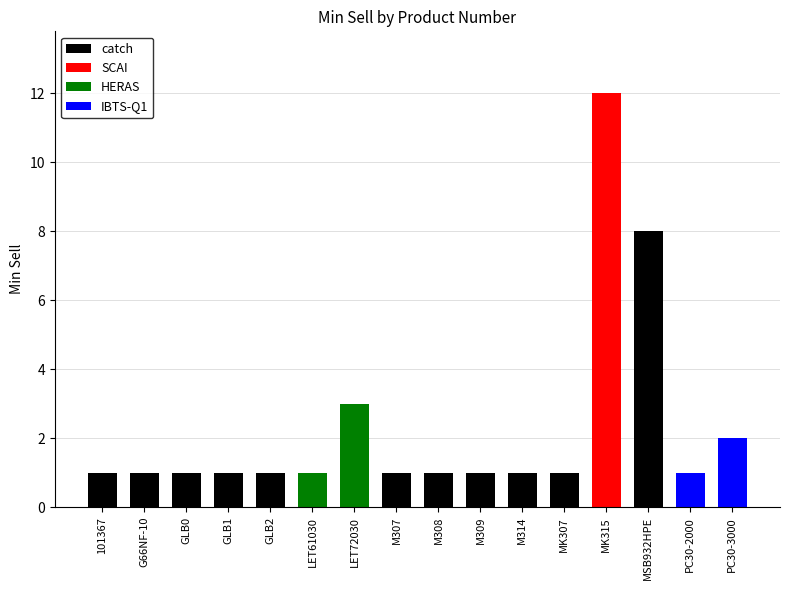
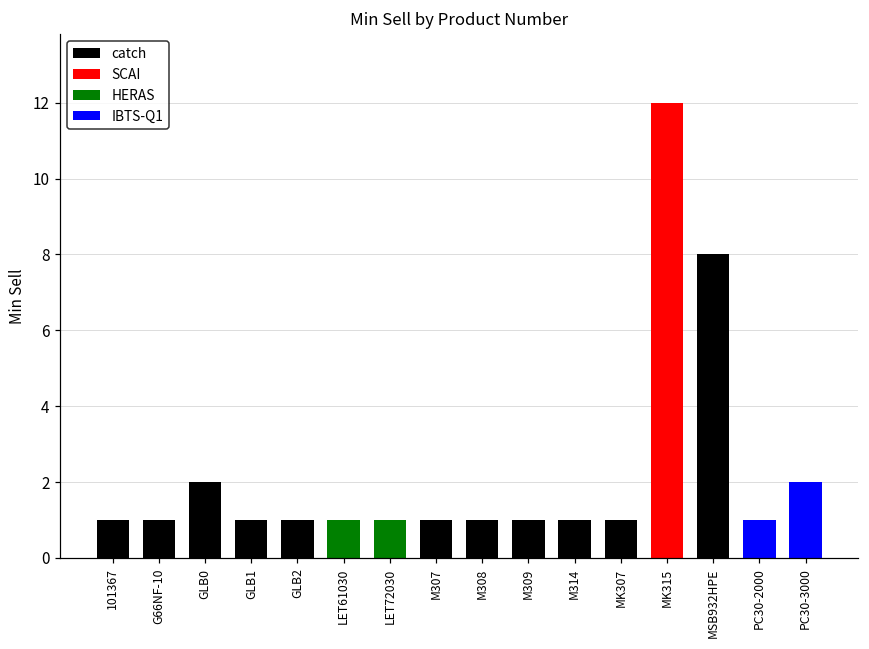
  {
    "101367": 1,
    "G66NF-10": 1,
-   "GLB0": 1,
+   "GLB0": 2,
    "GLB1": 1,
    "GLB2": 1,
    "LET61030": 1,
-   "LET72030": 3,
+   "LET72030": 1,
    "M307": 1,
    "M308": 1,
    "M309": 1,
    "M314": 1,
    "MK307": 1,
    "MK315": 12,
    "MSB932HPE": 8,
    "PC30-2000": 1,
    "PC30-3000": 2
  }
